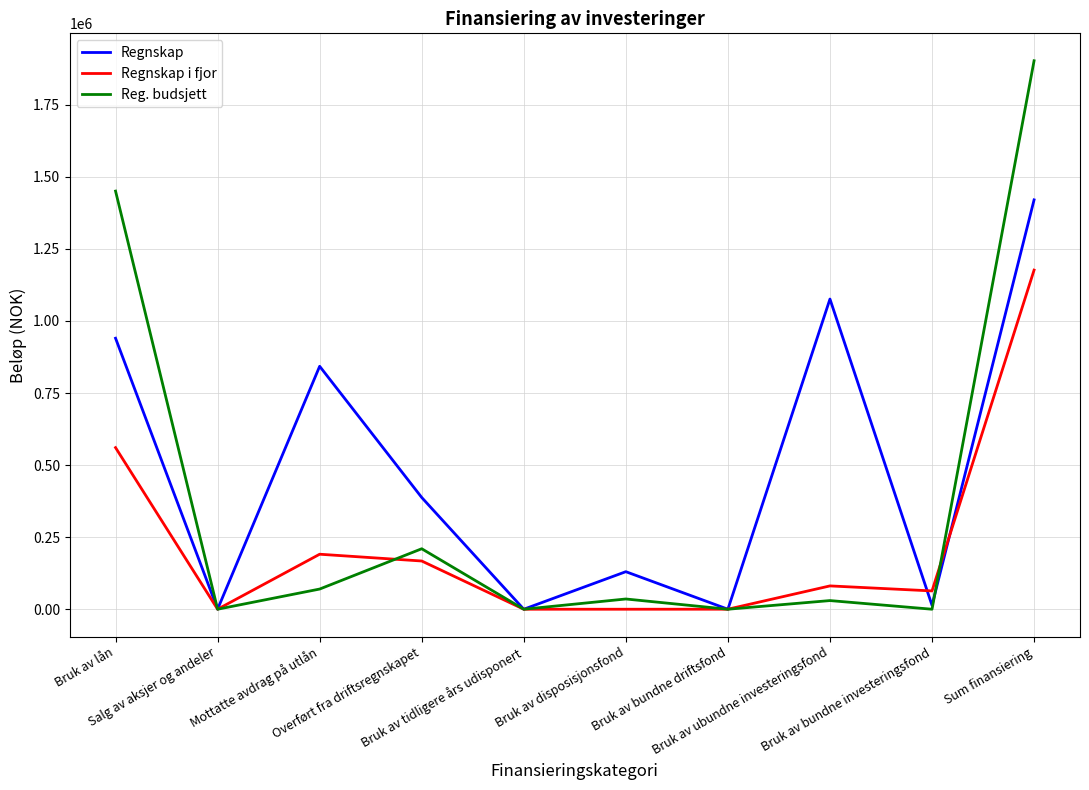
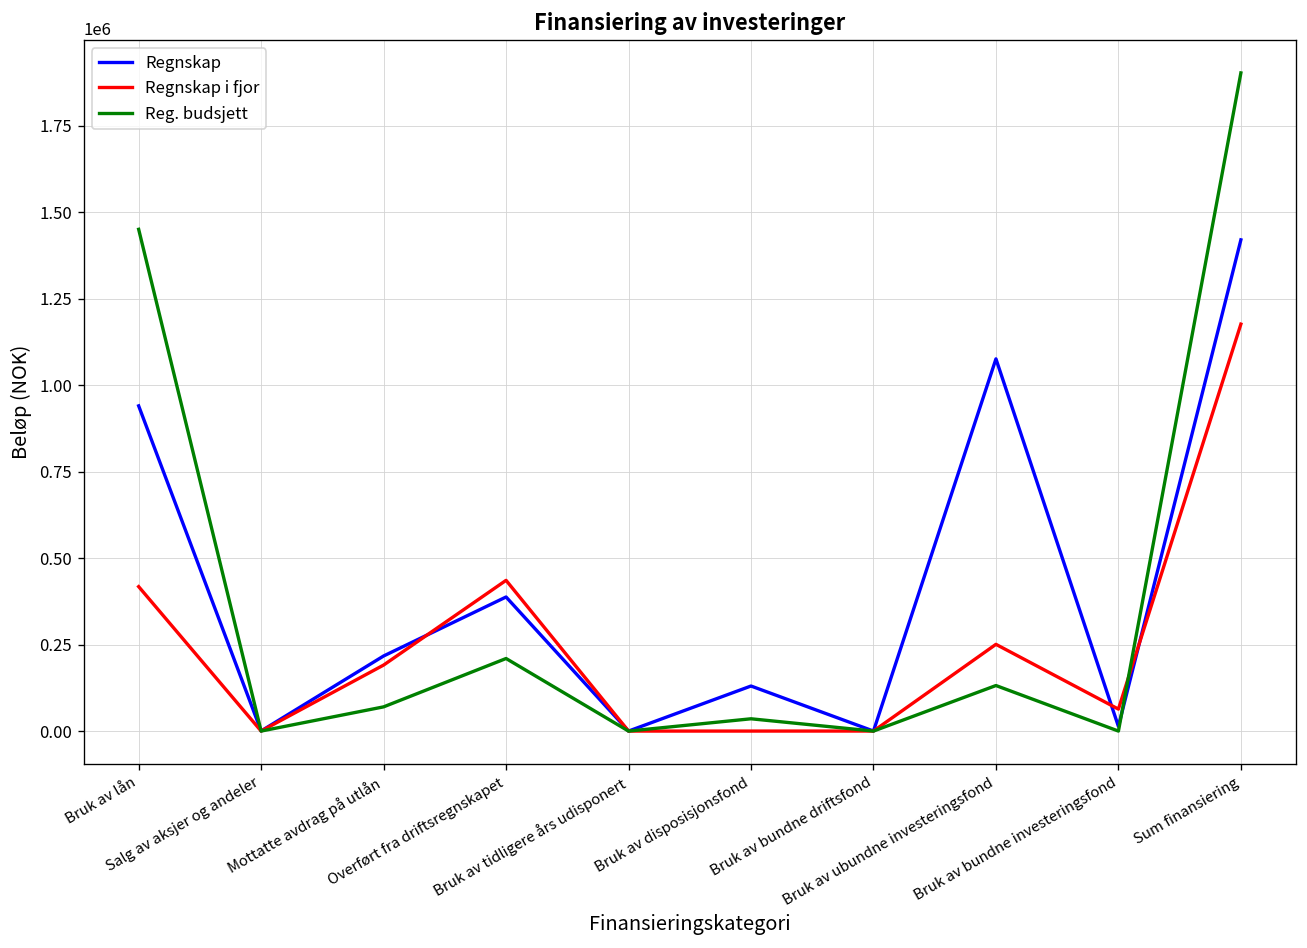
  {
    "Regnskap": {
      "Bruk av lån": 940000,
-     "Mottatte avdrag på utlån": 840000,
+     "Mottatte avdrag på utlån": 220000,
      "Overført fra driftsregnskapet": 390000,
      "Bruk av disposisjonsfond": 130000,
      "Bruk av ubundne investeringsfond": 1080000,
      "Bruk av bundne investeringsfond": 10000,
      "Sum finansiering": 1420000
    },
    "Regnskap i fjor": {
-     "Bruk av lån": 560000,
+     "Bruk av lån": 420000,
      "Mottatte avdrag på utlån": 190000,
-     "Overført fra driftsregnskapet": 170000,
+     "Overført fra driftsregnskapet": 440000,
      "Bruk av disposisjonsfond": 0,
-     "Bruk av ubundne investeringsfond": 80000,
+     "Bruk av ubundne investeringsfond": 250000,
      "Bruk av bundne investeringsfond": 60000,
      "Sum finansiering": 1180000
    },
    "Reg. budsjett": {
      "Bruk av lån": 1450000,
      "Mottatte avdrag på utlån": 70000,
      "Overført fra driftsregnskapet": 210000,
      "Bruk av disposisjonsfond": 40000,
-     "Bruk av ubundne investeringsfond": 30000,
+     "Bruk av ubundne investeringsfond": 130000,
      "Bruk av bundne investeringsfond": 0,
      "Sum finansiering": 1900000
    }
  }
